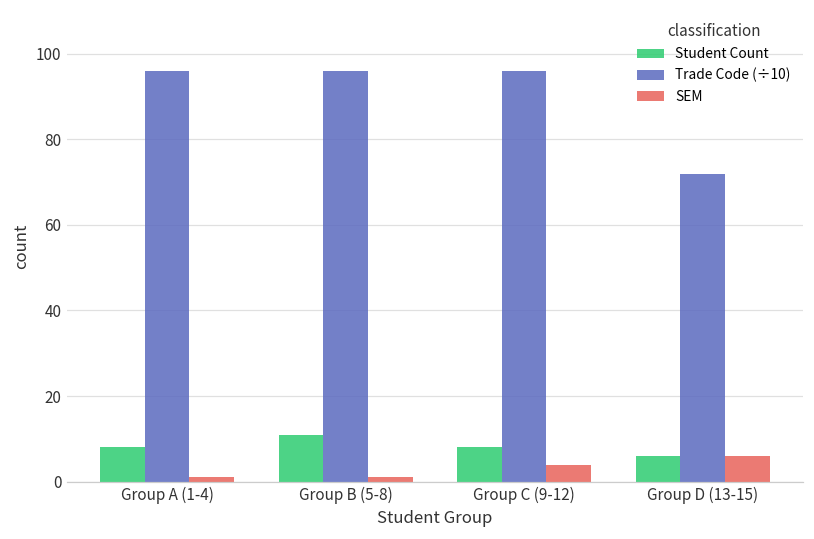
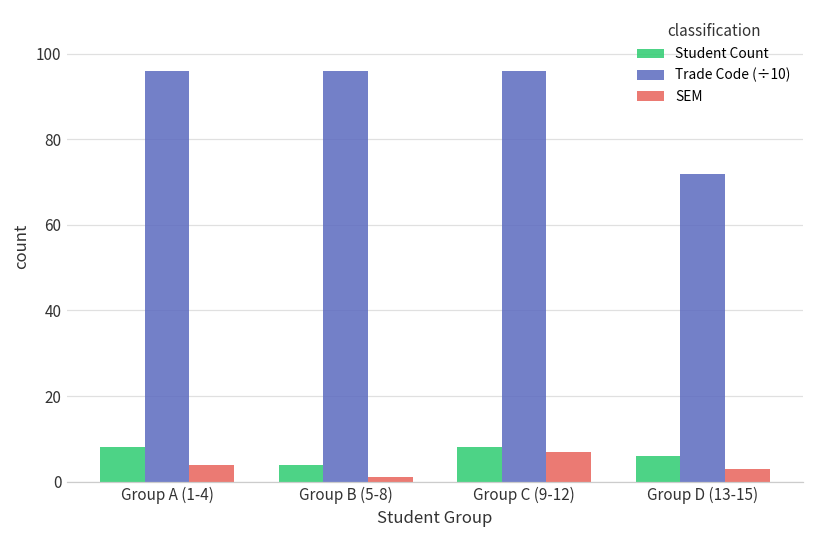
  {
    "Student Count": {
      "Group A (1-4)": 8,
-     "Group B (5-8)": 11,
+     "Group B (5-8)": 4,
      "Group C (9-12)": 8,
      "Group D (13-15)": 6
    },
    "Trade Code (÷10)": {
      "Group A (1-4)": 96,
      "Group B (5-8)": 96,
      "Group C (9-12)": 96,
      "Group D (13-15)": 72
    },
    "SEM": {
-     "Group A (1-4)": 1,
+     "Group A (1-4)": 4,
      "Group B (5-8)": 1,
-     "Group C (9-12)": 4,
-     "Group D (13-15)": 6
+     "Group C (9-12)": 7,
+     "Group D (13-15)": 3
    }
  }
